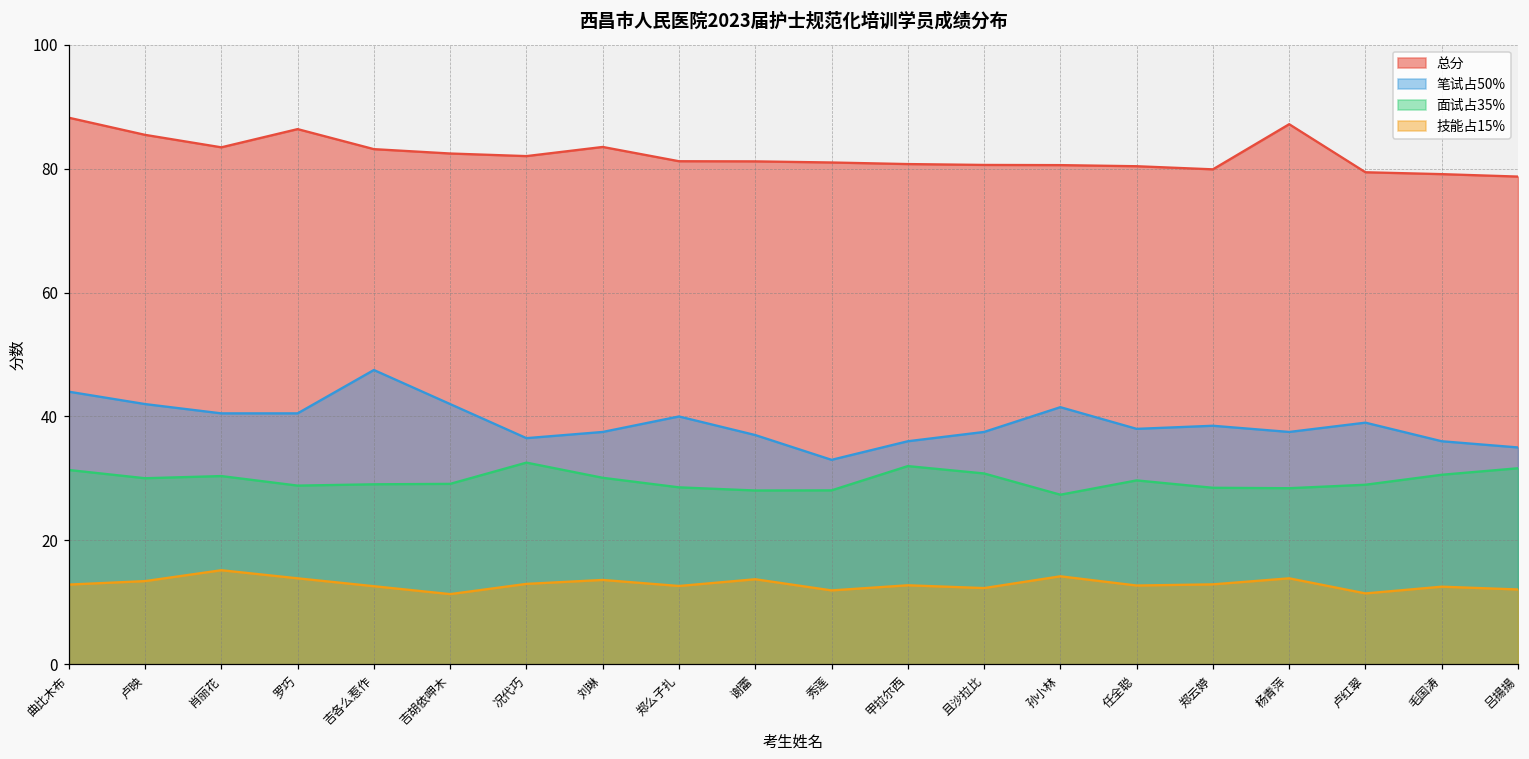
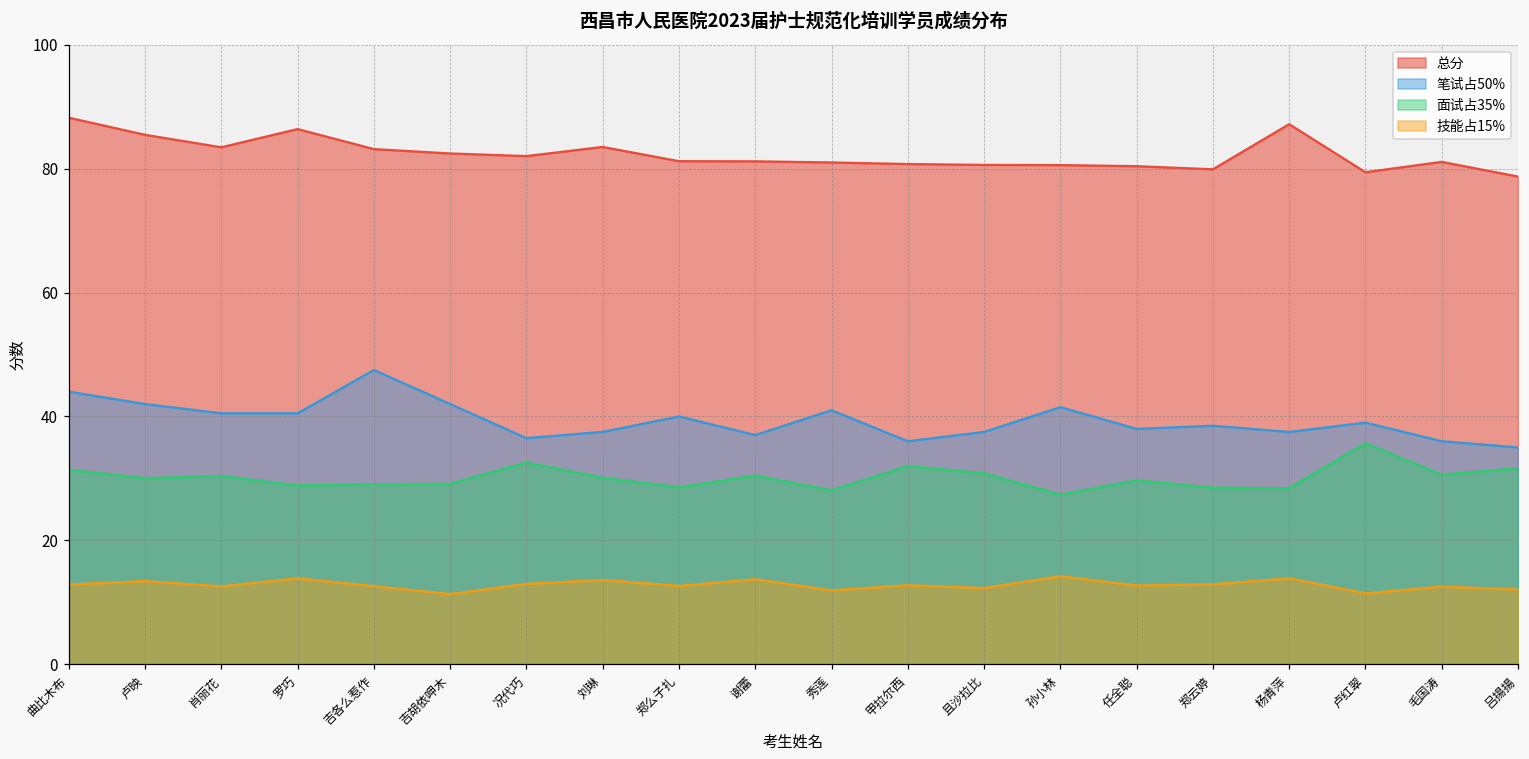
  {
    "总分": {
      "曲比木布": 88,
      "卢映": 85,
      "肖丽花": 83,
      "罗巧": 86,
      "吉各么惹作": 83,
      "吉胡依呷木": 82,
      "况代巧": 82,
      "刘琳": 84,
      "郑么子扎": 81,
      "谢蕾": 81,
      "秀莲": 81,
      "甲拉尔西": 81,
      "且沙拉比": 81,
      "孙小林": 81,
      "任全聪": 80,
      "郑云婷": 80,
      "杨青萍": 87,
      "卢红翠": 79,
-     "毛国涛": 79,
+     "毛国涛": 81,
      "吕揚揚": 79
    },
    "笔试占50%": {
      "曲比木布": 44,
      "卢映": 42,
      "肖丽花": 41,
      "罗巧": 41,
      "吉各么惹作": 48,
      "吉胡依呷木": 42,
      "况代巧": 37,
      "刘琳": 38,
      "郑么子扎": 40,
      "谢蕾": 37,
-     "秀莲": 33,
+     "秀莲": 41,
      "甲拉尔西": 36,
      "且沙拉比": 38,
      "孙小林": 42,
      "任全聪": 38,
      "郑云婷": 39,
      "杨青萍": 38,
      "卢红翠": 39,
      "毛国涛": 36,
      "吕揚揚": 35
    },
    "面试占35%": {
      "曲比木布": 31,
      "卢映": 30,
      "肖丽花": 30,
      "罗巧": 29,
      "吉各么惹作": 29,
      "吉胡依呷木": 29,
      "况代巧": 33,
      "刘琳": 30,
      "郑么子扎": 29,
-     "谢蕾": 28,
+     "谢蕾": 30,
      "秀莲": 28,
      "甲拉尔西": 32,
      "且沙拉比": 31,
      "孙小林": 27,
      "任全聪": 30,
      "郑云婷": 28,
      "杨青萍": 28,
-     "卢红翠": 29,
+     "卢红翠": 36,
      "毛国涛": 31,
      "吕揚揚": 32
    },
    "技能占15%": {
      "曲比木布": 13,
      "卢映": 13,
-     "肖丽花": 15,
+     "肖丽花": 13,
      "罗巧": 14,
      "吉各么惹作": 13,
      "吉胡依呷木": 11,
      "况代巧": 13,
      "刘琳": 14,
      "郑么子扎": 13,
      "谢蕾": 14,
      "秀莲": 12,
      "甲拉尔西": 13,
      "且沙拉比": 12,
      "孙小林": 14,
      "任全聪": 13,
      "郑云婷": 13,
      "杨青萍": 14,
      "卢红翠": 11,
      "毛国涛": 13,
      "吕揚揚": 12
    }
  }
